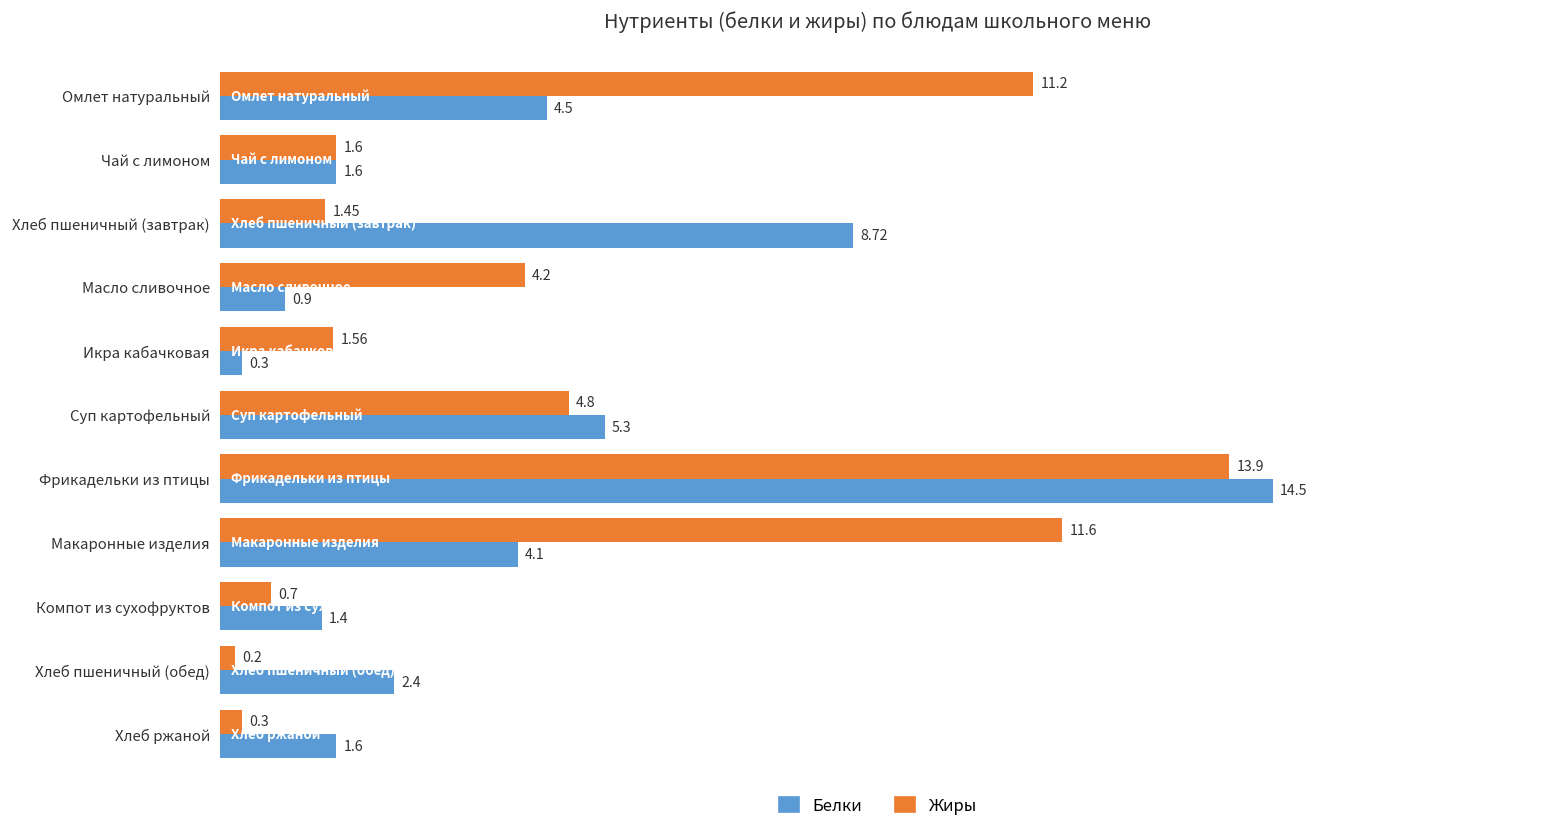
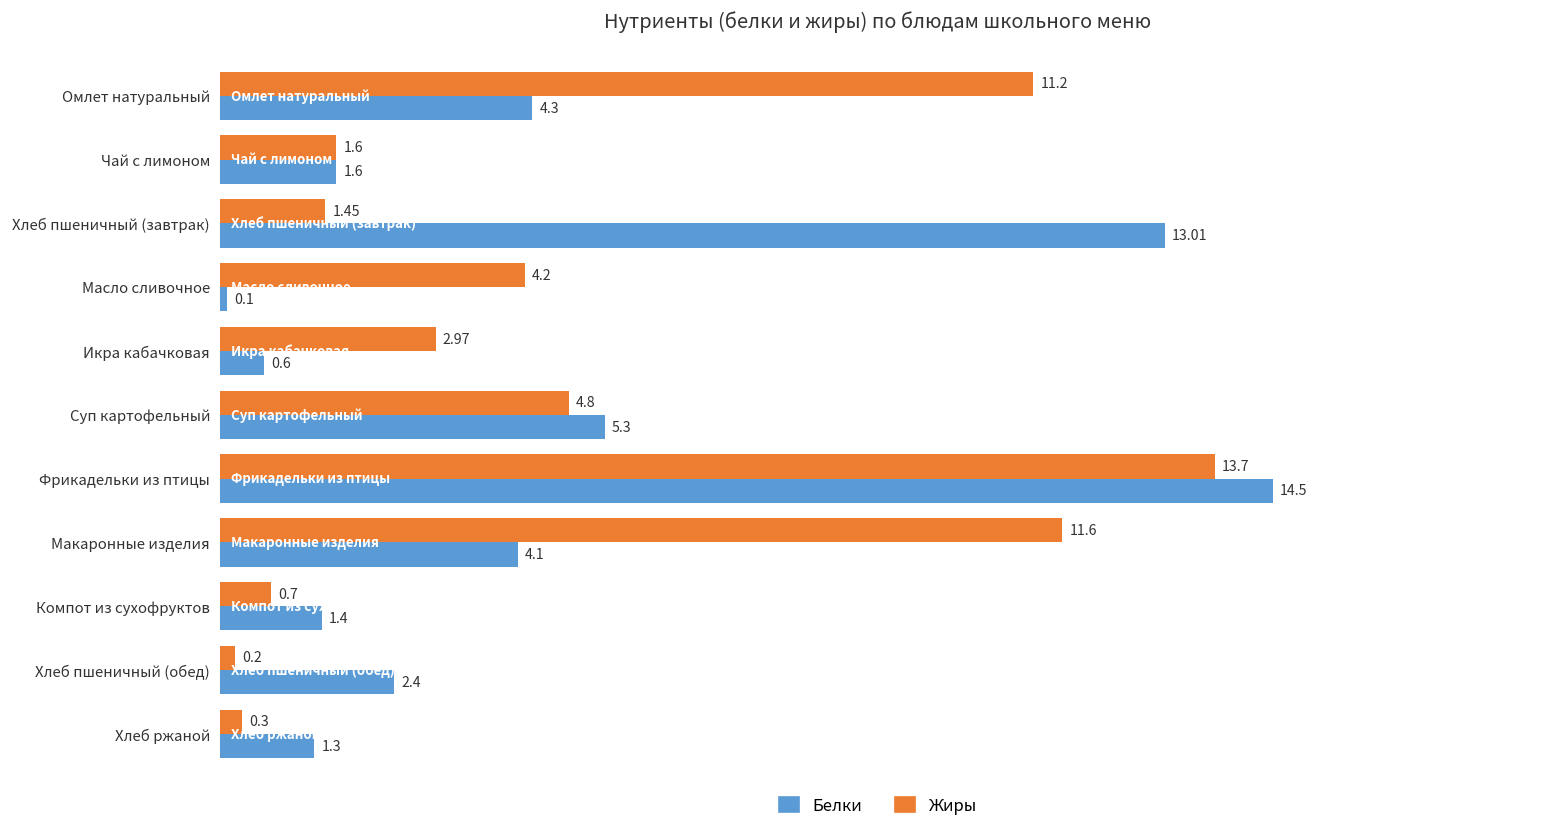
  {
    "Белки": {
-     "Омлет натуральный": 4.5,
+     "Омлет натуральный": 4.3,
      "Чай с лимоном": 1.6,
-     "Хлеб пшеничный (завтрак)": 8.72,
-     "Масло сливочное": 0.9,
-     "Икра кабачковая": 0.3,
+     "Хлеб пшеничный (завтрак)": 13.01,
+     "Масло сливочное": 0.1,
+     "Икра кабачковая": 0.6,
      "Суп картофельный": 5.3,
      "Фрикадельки из птицы": 14.5,
      "Макаронные изделия": 4.1,
      "Компот из сухофруктов": 1.4,
      "Хлеб пшеничный (обед)": 2.4,
-     "Хлеб ржаной": 1.6
+     "Хлеб ржаной": 1.3
    },
    "Жиры": {
      "Омлет натуральный": 11.2,
      "Чай с лимоном": 1.6,
      "Масло сливочное": 4.2,
-     "Икра кабачковая": 1.56,
+     "Икра кабачковая": 2.97,
      "Суп картофельный": 4.8,
-     "Фрикадельки из птицы": 13.9,
+     "Фрикадельки из птицы": 13.7,
      "Макаронные изделия": 11.6,
      "Компот из сухофруктов": 0.7,
      "Хлеб пшеничный (обед)": 0.2,
      "Хлеб ржаной": 0.3
    }
  }
